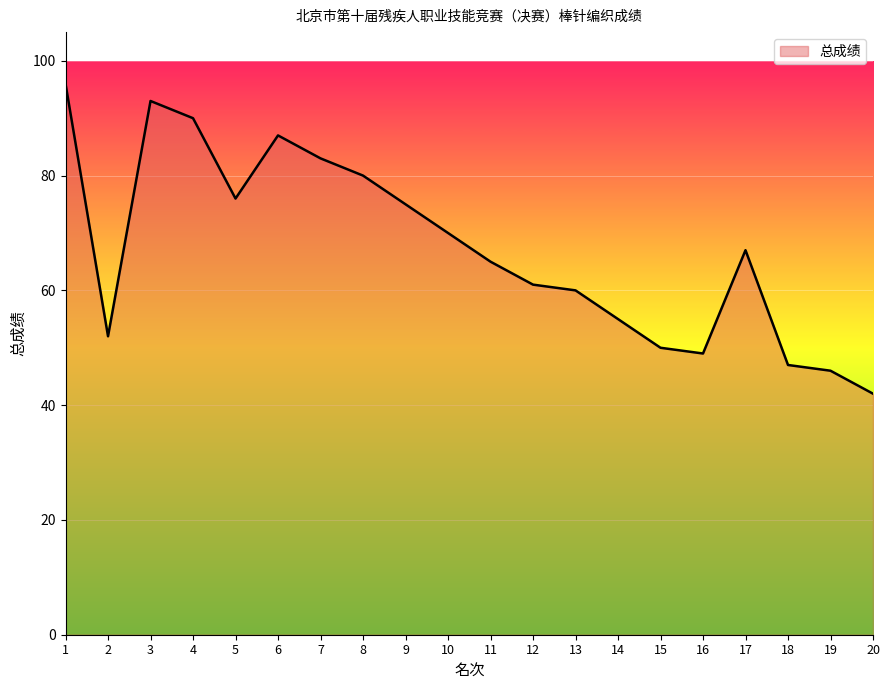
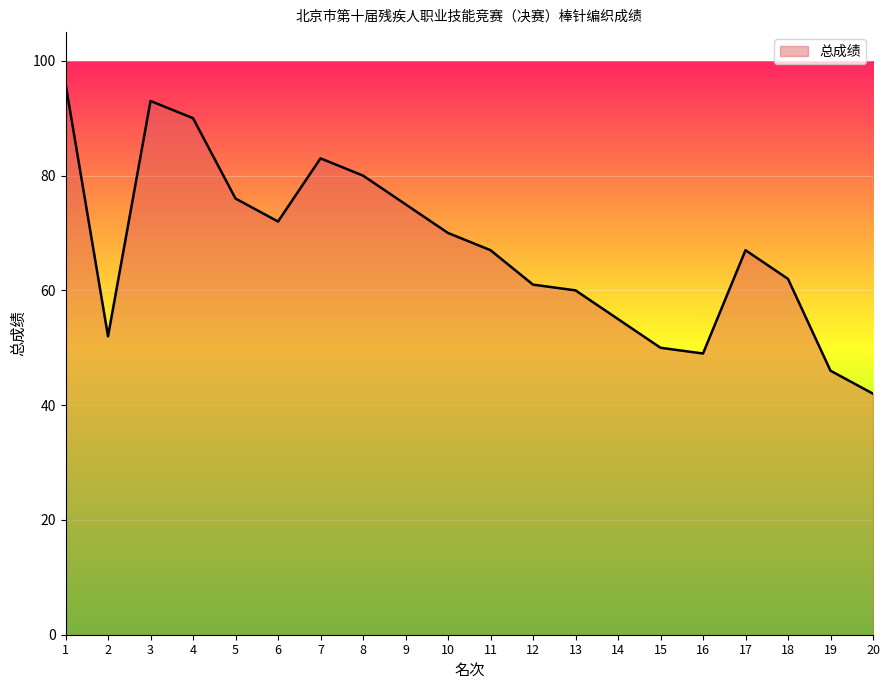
  {
    "1": 96,
    "2": 52,
    "3": 93,
    "4": 90,
    "5": 76,
-   "6": 87,
+   "6": 72,
    "7": 83,
    "8": 80,
    "9": 75,
    "10": 70,
-   "11": 65,
+   "11": 67,
    "12": 61,
    "13": 60,
    "14": 55,
    "15": 50,
    "16": 49,
    "17": 67,
-   "18": 47,
+   "18": 62,
    "19": 46,
    "20": 42
  }
